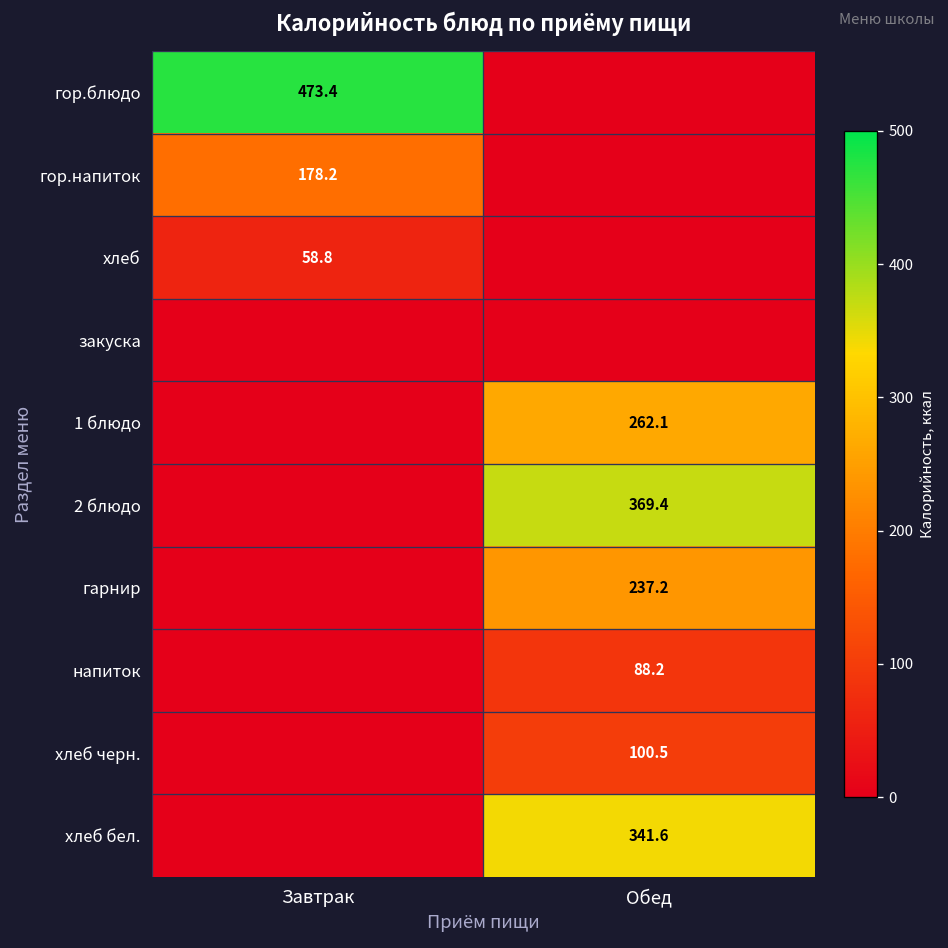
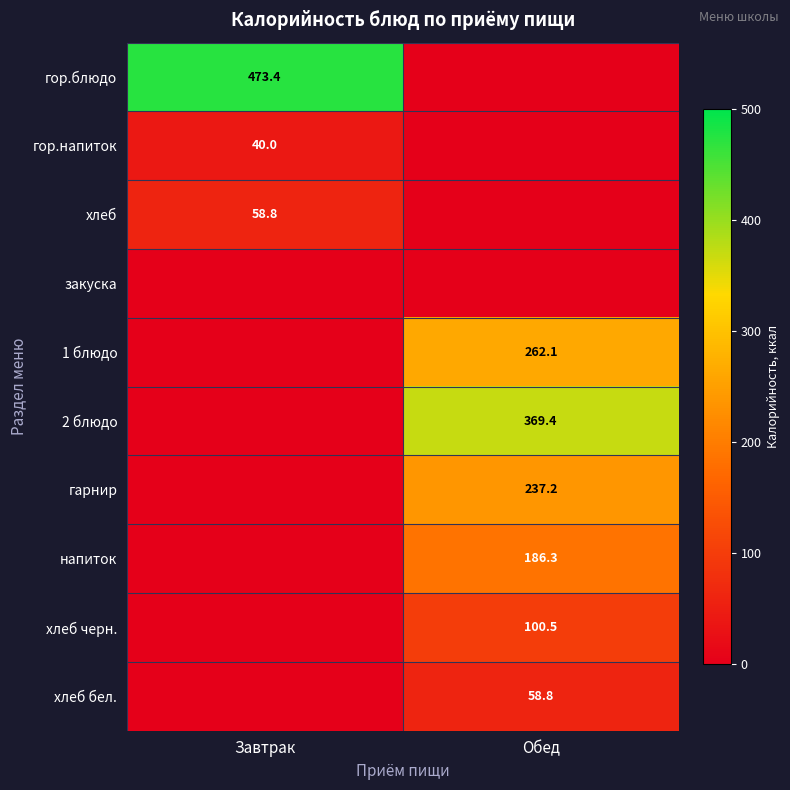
  {
    "гор.блюдо": {
      "Завтрак": 473.4
    },
    "гор.напиток": {
-     "Завтрак": 178.2
+     "Завтрак": 40.0
    },
    "хлеб": {
      "Завтрак": 58.8
    },
    "1 блюдо": {
      "Обед": 262.1
    },
    "2 блюдо": {
      "Обед": 369.4
    },
    "гарнир": {
      "Обед": 237.2
    },
    "напиток": {
-     "Обед": 88.2
+     "Обед": 186.3
    },
    "хлеб черн.": {
      "Обед": 100.5
    },
    "хлеб бел.": {
-     "Обед": 341.6
+     "Обед": 58.8
    }
  }
